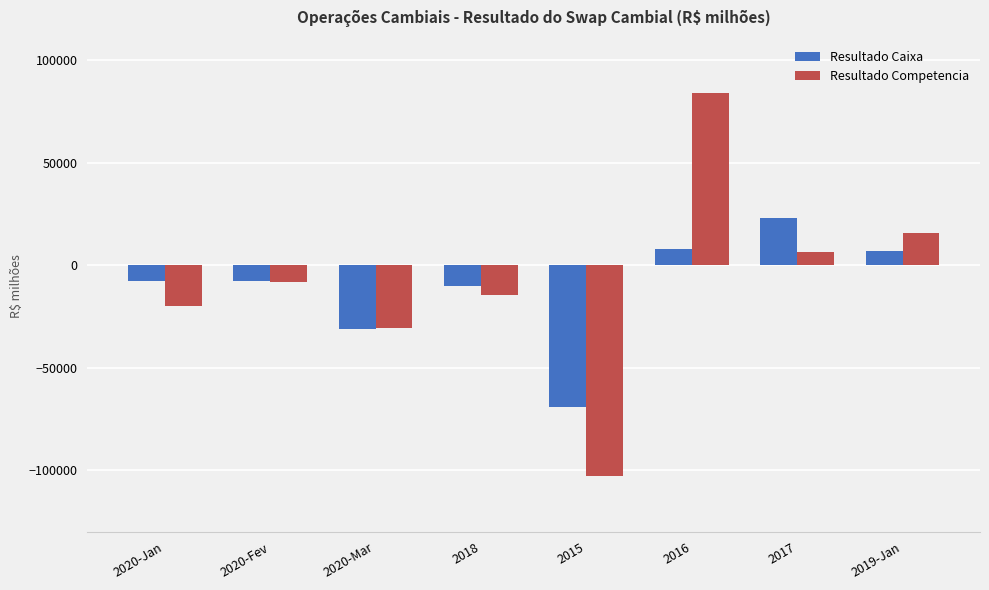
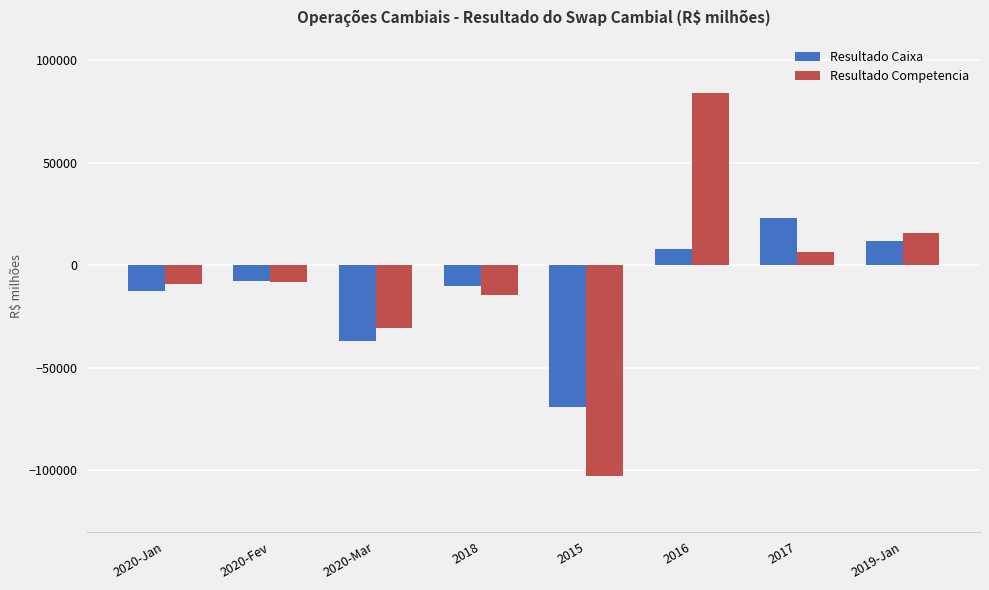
  {
    "Resultado Caixa": {
-     "2020-Jan": -8000,
+     "2020-Jan": -12000,
      "2020-Fev": -8000,
-     "2020-Mar": -31000,
+     "2020-Mar": -37000,
      "2018": -10000,
      "2015": -69000,
      "2016": 8000,
      "2017": 23000,
-     "2019-Jan": 7000
+     "2019-Jan": 12000
    },
    "Resultado Competencia": {
-     "2020-Jan": -20000,
+     "2020-Jan": -9000,
      "2020-Fev": -8000,
      "2020-Mar": -31000,
      "2018": -14000,
      "2015": -103000,
      "2016": 84000,
      "2017": 6000,
      "2019-Jan": 16000
    }
  }
